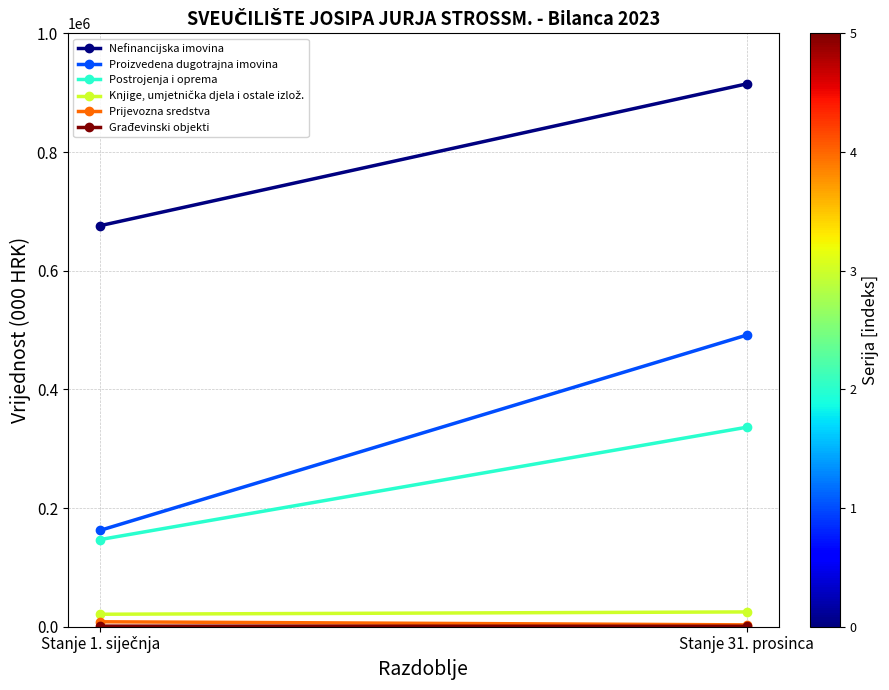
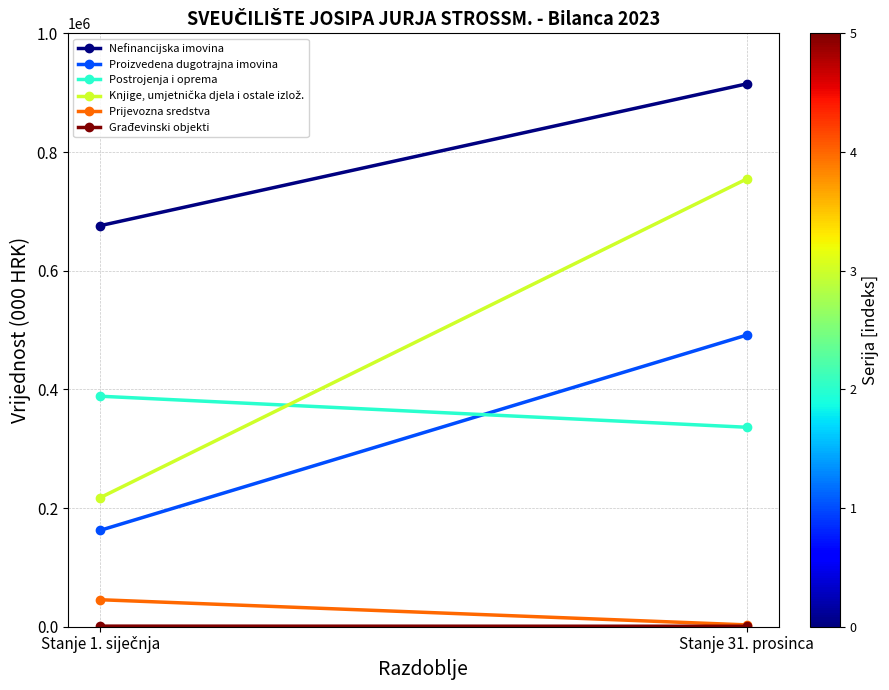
  {
    "Nefinancijska imovina": {
      "Stanje 1. siječnja": 680000,
      "Stanje 31. prosinca": 910000
    },
    "Proizvedena dugotrajna imovina": {
      "Stanje 1. siječnja": 160000,
      "Stanje 31. prosinca": 490000
    },
    "Postrojenja i oprema": {
-     "Stanje 1. siječnja": 150000,
+     "Stanje 1. siječnja": 390000,
      "Stanje 31. prosinca": 340000
    },
    "Knjige, umjetnička djela i ostale izlož.": {
-     "Stanje 1. siječnja": 20000,
-     "Stanje 31. prosinca": 20000
+     "Stanje 1. siječnja": 220000,
+     "Stanje 31. prosinca": 750000
    },
    "Prijevozna sredstva": {
-     "Stanje 1. siječnja": 10000
+     "Stanje 1. siječnja": 50000
    },
    "Građevinski objekti": {
      "Stanje 1. siječnja": 0
    }
  }
